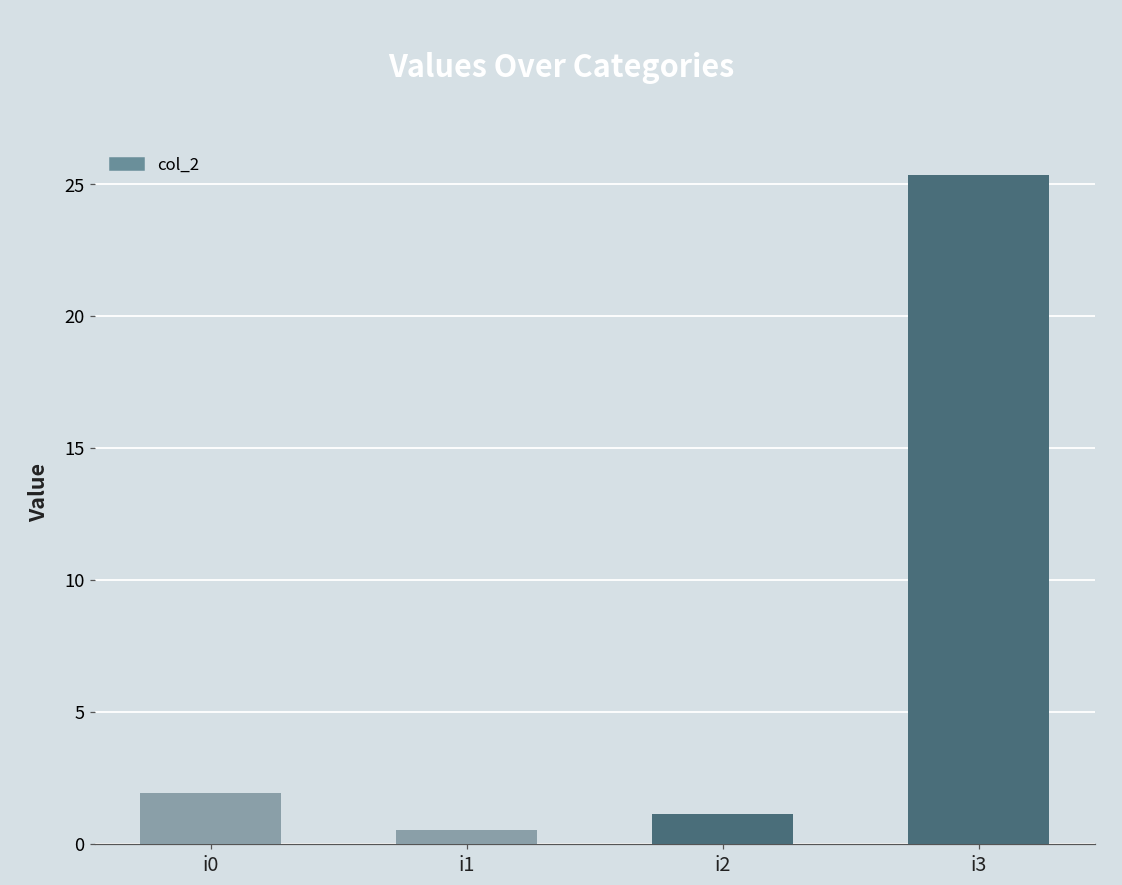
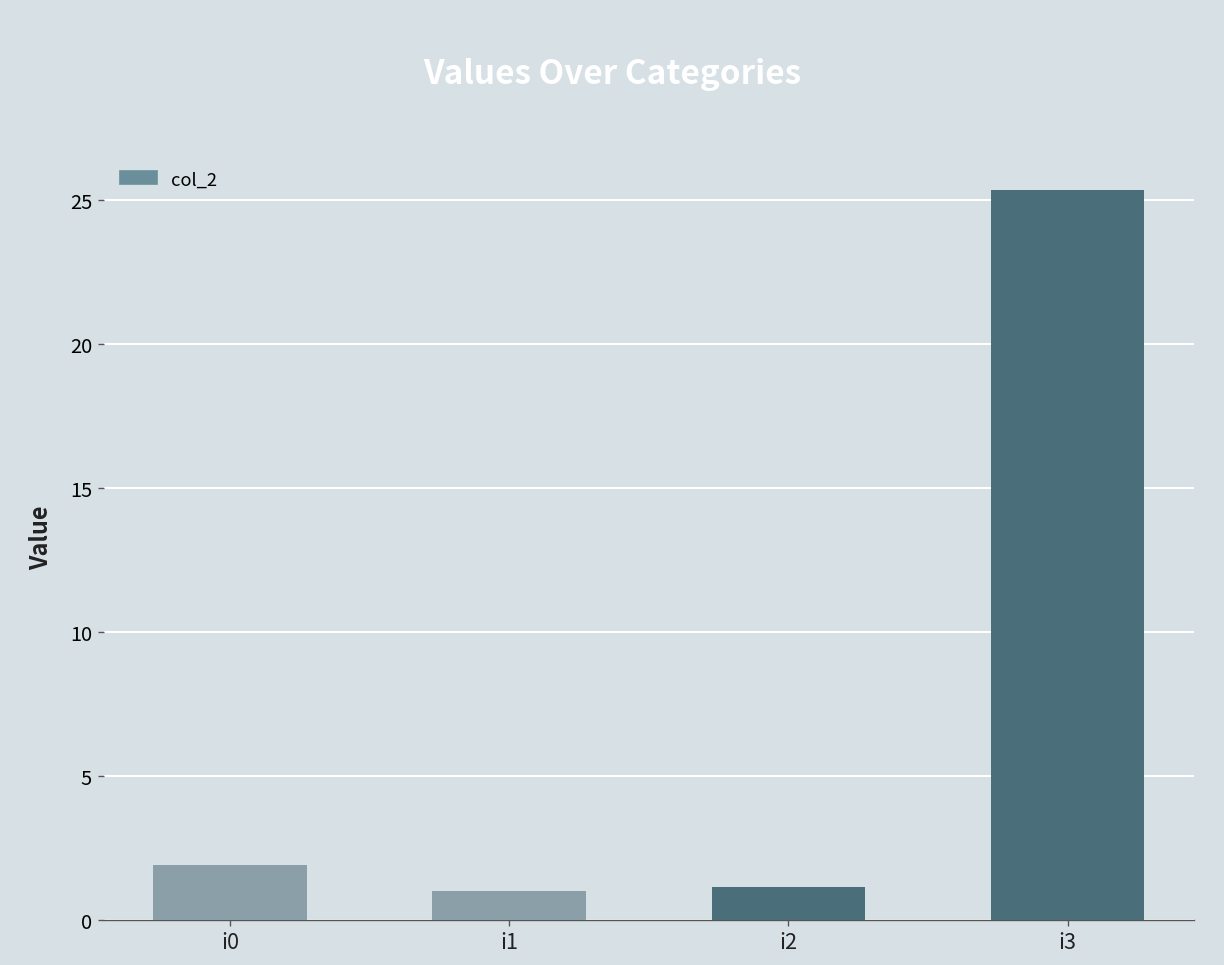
  {
    "i0": 1.9,
-   "i1": 0.5,
+   "i1": 1.0,
    "i2": 1.1,
    "i3": 25.3
  }
